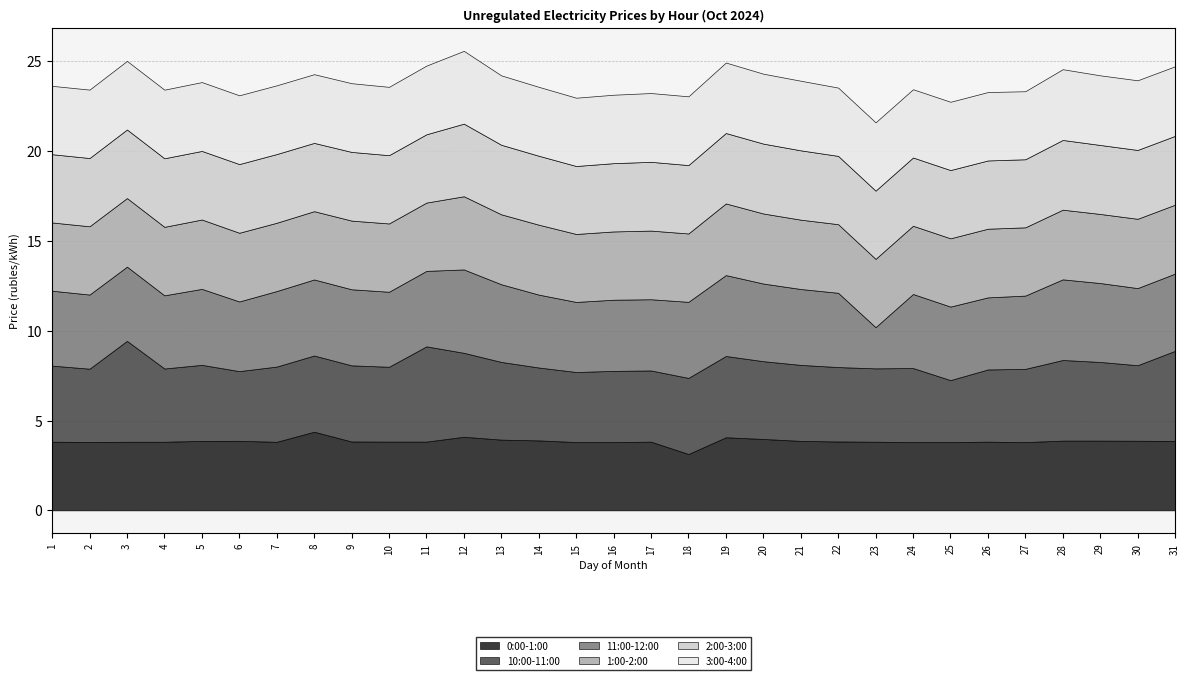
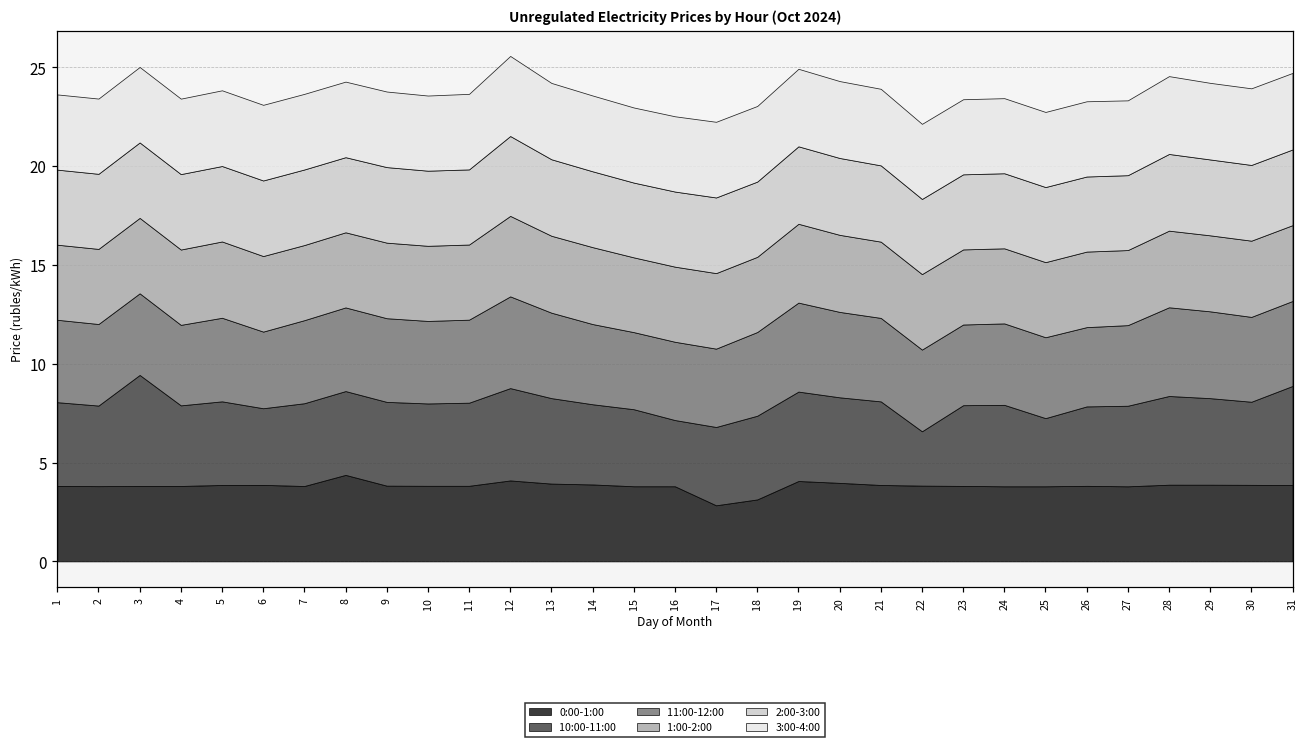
  {
    "0:00-1:00": {
      "1": 3.8,
      "2": 3.8,
      "3": 3.8,
      "4": 3.8,
      "5": 3.9,
      "6": 3.9,
      "7": 3.8,
      "8": 4.4,
      "9": 3.8,
      "10": 3.8,
      "11": 3.8,
      "12": 4.1,
      "13": 3.9,
      "14": 3.9,
      "15": 3.8,
      "16": 3.8,
-     "17": 3.8,
+     "17": 2.8,
      "18": 3.1,
      "19": 4.1,
      "20": 4.0,
      "21": 3.9,
      "22": 3.8,
      "23": 3.8,
      "24": 3.8,
      "25": 3.8,
      "26": 3.8,
      "27": 3.8,
      "28": 3.9,
      "29": 3.9,
      "30": 3.9,
      "31": 3.9
    },
    "10:00-11:00": {
      "1": 4.2,
      "2": 4.1,
      "3": 5.6,
      "4": 4.1,
      "5": 4.2,
      "6": 3.9,
      "7": 4.2,
      "8": 4.2,
      "9": 4.2,
      "10": 4.2,
-     "11": 5.3,
+     "11": 4.2,
      "12": 4.7,
      "13": 4.3,
      "14": 4.1,
      "15": 3.9,
-     "16": 4.0,
+     "16": 3.4,
      "17": 4.0,
      "18": 4.2,
      "19": 4.5,
      "20": 4.3,
      "21": 4.2,
-     "22": 4.1,
+     "22": 2.8,
      "23": 4.1,
      "24": 4.1,
      "25": 3.5,
      "26": 4.0,
      "27": 4.1,
      "28": 4.5,
      "29": 4.4,
      "30": 4.2,
      "31": 5.0
    },
    "11:00-12:00": {
      "1": 4.2,
      "2": 4.1,
      "3": 4.1,
      "4": 4.1,
      "5": 4.2,
      "6": 3.9,
      "7": 4.2,
      "8": 4.2,
      "9": 4.2,
      "10": 4.2,
      "11": 4.2,
      "12": 4.6,
      "13": 4.3,
      "14": 4.1,
      "15": 3.9,
      "16": 4.0,
      "17": 4.0,
      "18": 4.2,
      "19": 4.5,
      "20": 4.3,
      "21": 4.2,
      "22": 4.1,
-     "23": 2.3,
+     "23": 4.1,
      "24": 4.1,
      "25": 4.1,
      "26": 4.0,
      "27": 4.1,
      "28": 4.5,
      "29": 4.4,
      "30": 4.3,
      "31": 4.3
    }
  }
